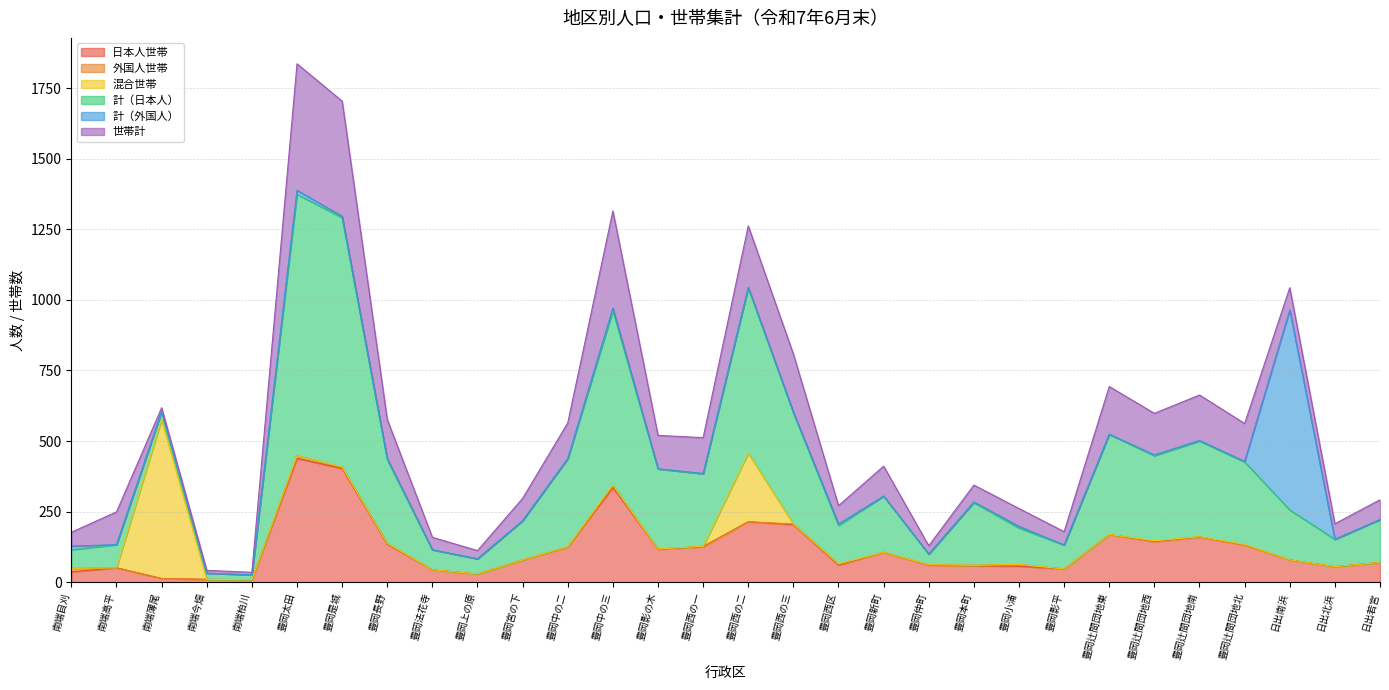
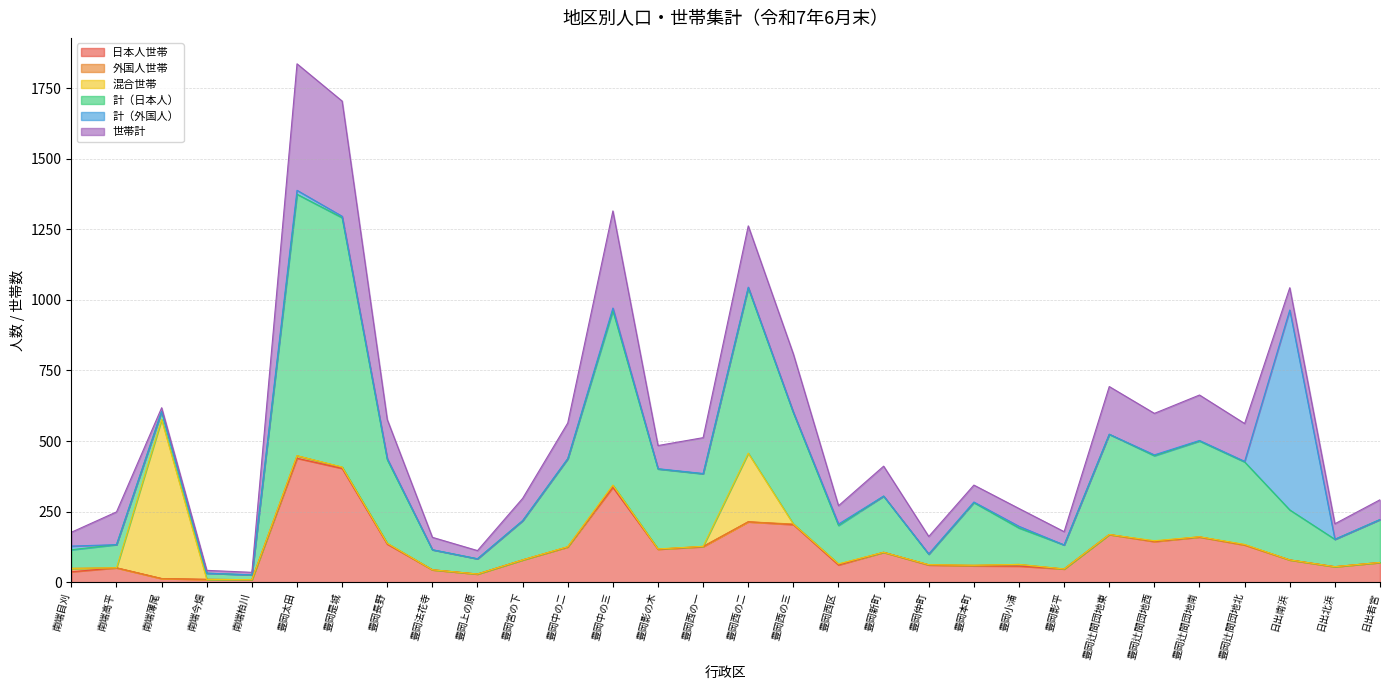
  {
    "混合世帯": {
      "南端薄尾": 560,
      "豊岡西の二": 240
    },
    "計（日本人）": {
      "南端目刈": 70,
      "豊岡太田": 930,
      "豊岡中の三": 620,
      "日出南浜": 180
    },
    "計（外国人）": {
      "南端目刈": 10,
      "豊岡太田": 10,
      "豊岡中の三": 10,
      "日出南浜": 710
    },
    "世帯計": {
      "南端目刈": 50,
      "南端高平": 120,
      "南端薄尾": 10,
      "南端今畑": 10,
      "南端柏川": 10,
      "豊岡太田": 450,
      "豊岡是城": 410,
      "豊岡長野": 140,
      "豊岡法花寺": 40,
      "豊岡上の原": 30,
      "豊岡宮の下": 80,
      "豊岡中の二": 130,
      "豊岡中の三": 340,
-     "豊岡影の木": 120,
+     "豊岡影の木": 80,
      "豊岡西の一": 130,
      "豊岡西の二": 220,
      "豊岡西の三": 210,
      "豊岡西区": 70,
      "豊岡新町": 110,
-     "豊岡仲町": 30,
+     "豊岡仲町": 60,
      "豊岡本町": 60,
      "豊岡小浦": 60,
      "豊岡影平": 50,
      "豊岡辻間団地東": 170,
      "豊岡辻間団地西": 150,
      "豊岡辻間団地南": 160,
      "豊岡辻間団地北": 130,
      "日出南浜": 80,
      "日出北浜": 60,
      "日出若宮": 70
    }
  }
